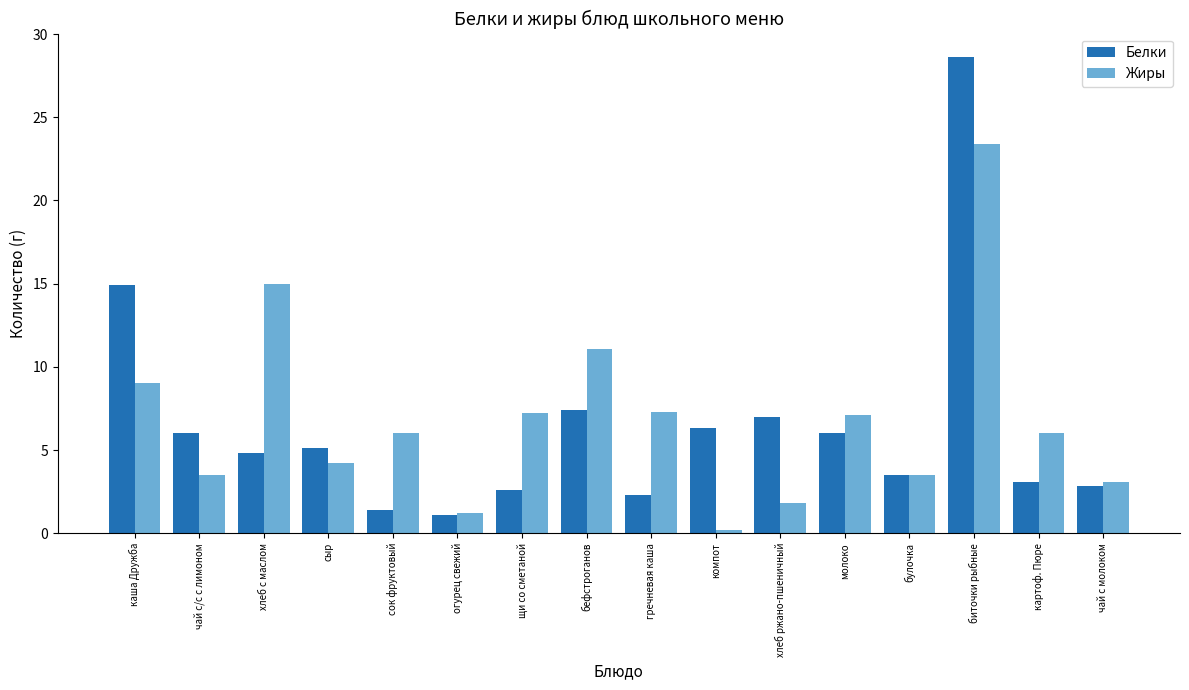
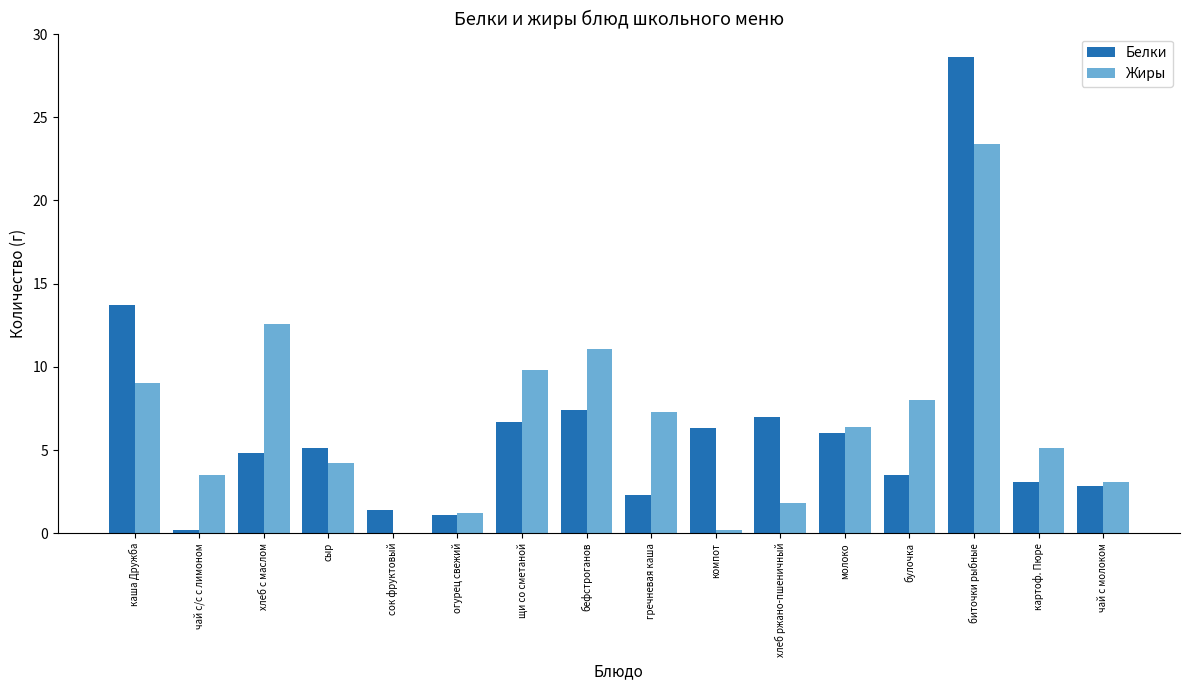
  {
    "Белки": {
-     "каша Дружба": 14.9,
-     "чай с/с с лимоном": 6.0,
+     "каша Дружба": 13.7,
+     "чай с/с с лимоном": 0.2,
      "хлеб с маслом": 4.8,
      "сыр": 5.1,
      "сок фруктовый": 1.4,
      "огурец свежий": 1.1,
-     "щи со сметаной": 2.6,
+     "щи со сметаной": 6.7,
      "бефстроганов": 7.4,
      "гречневая каша": 2.3,
      "компот": 6.3,
      "хлеб ржано-пшеничный": 7.0,
      "молоко": 6.0,
      "булочка": 3.5,
      "биточки рыбные": 28.6,
      "картоф. Пюре": 3.1,
      "чай с молоком": 2.9
    },
    "Жиры": {
      "каша Дружба": 9.0,
      "чай с/с с лимоном": 3.5,
-     "хлеб с маслом": 15.0,
+     "хлеб с маслом": 12.6,
      "сыр": 4.2,
-     "сок фруктовый": 6,
+     "сок фруктовый": 0,
      "огурец свежий": 1.2,
-     "щи со сметаной": 7.2,
+     "щи со сметаной": 9.8,
      "бефстроганов": 11.1,
      "гречневая каша": 7.3,
      "компот": 0.2,
      "хлеб ржано-пшеничный": 1.8,
-     "молоко": 7.1,
-     "булочка": 3.5,
+     "молоко": 6.4,
+     "булочка": 8.0,
      "биточки рыбные": 23.4,
-     "картоф. Пюре": 6.0,
+     "картоф. Пюре": 5.1,
      "чай с молоком": 3.1
    }
  }
